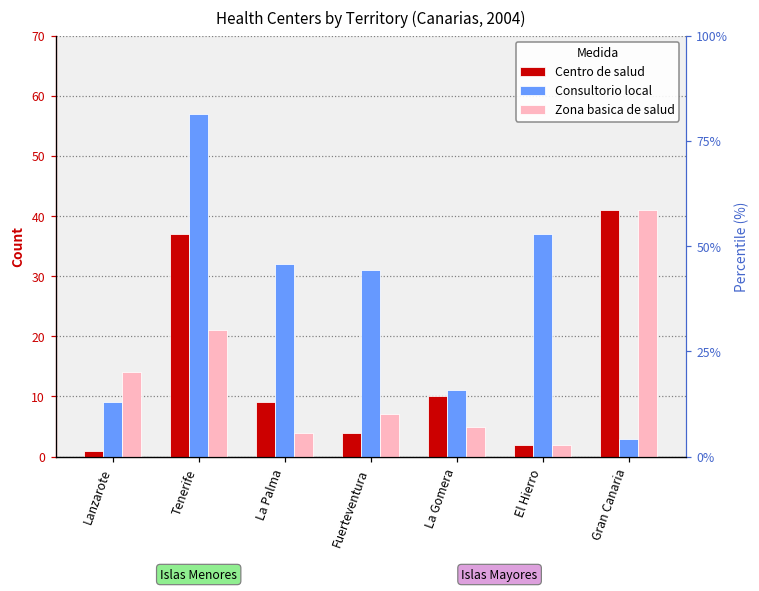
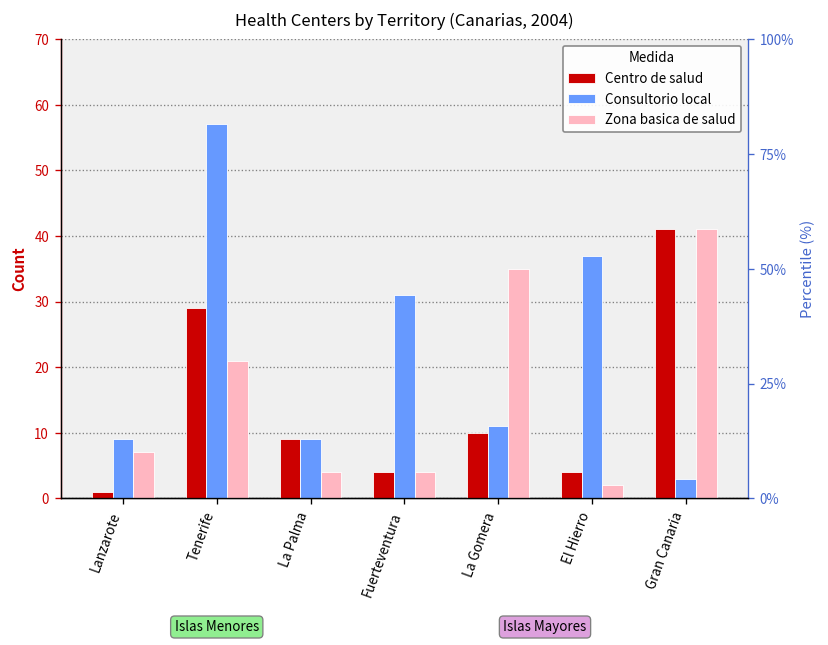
  {
    "Centro de salud": {
      "Lanzarote": 1,
-     "Tenerife": 37,
+     "Tenerife": 29,
      "La Palma": 9,
      "Fuerteventura": 4,
      "La Gomera": 10,
-     "El Hierro": 2,
+     "El Hierro": 4,
      "Gran Canaria": 41
    },
    "Consultorio local": {
      "Lanzarote": 9,
      "Tenerife": 57,
-     "La Palma": 32,
+     "La Palma": 9,
      "Fuerteventura": 31,
      "La Gomera": 11,
      "El Hierro": 37,
      "Gran Canaria": 3
    },
    "Zona basica de salud": {
-     "Lanzarote": 14,
+     "Lanzarote": 7,
      "Tenerife": 21,
      "La Palma": 4,
-     "Fuerteventura": 7,
-     "La Gomera": 5,
+     "Fuerteventura": 4,
+     "La Gomera": 35,
      "El Hierro": 2,
      "Gran Canaria": 41
    }
  }
